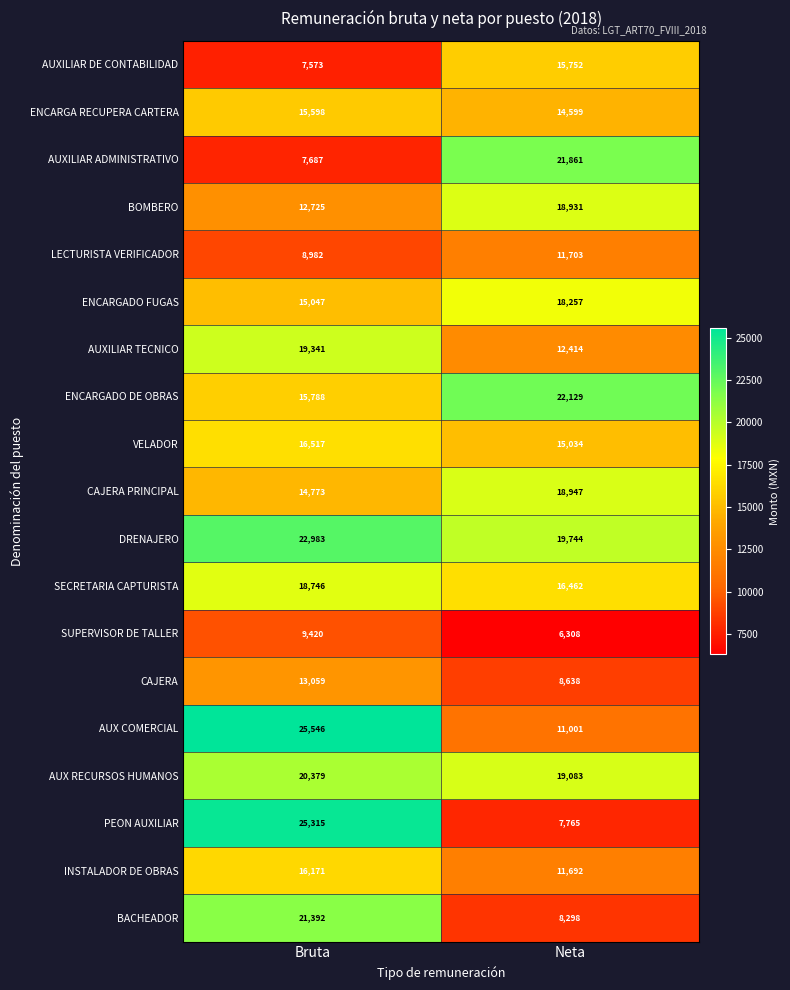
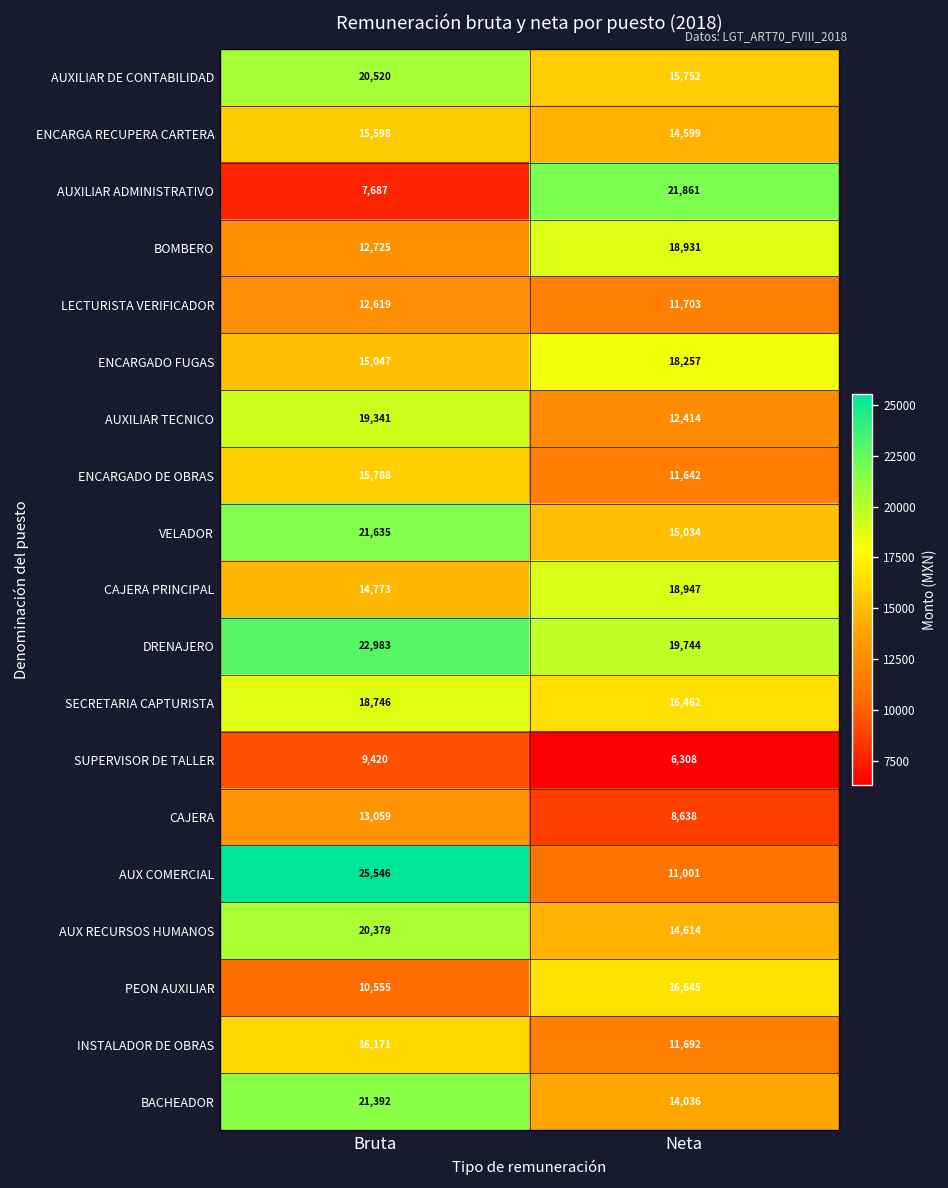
  {
    "AUXILIAR DE CONTABILIDAD": {
-     "Bruta": "7,573",
+     "Bruta": "20,520",
      "Neta": "15,752"
    },
    "ENCARGA RECUPERA CARTERA": {
      "Bruta": "15,598",
      "Neta": "14,599"
    },
    "AUXILIAR ADMINISTRATIVO": {
      "Bruta": "7,687",
      "Neta": "21,861"
    },
    "BOMBERO": {
      "Bruta": "12,725",
      "Neta": "18,931"
    },
    "LECTURISTA VERIFICADOR": {
-     "Bruta": "8,982",
+     "Bruta": "12,619",
      "Neta": "11,703"
    },
    "ENCARGADO FUGAS": {
      "Bruta": "15,047",
      "Neta": "18,257"
    },
    "AUXILIAR TECNICO": {
      "Bruta": "19,341",
      "Neta": "12,414"
    },
    "ENCARGADO DE OBRAS": {
      "Bruta": "15,788",
-     "Neta": "22,129"
+     "Neta": "11,642"
    },
    "VELADOR": {
-     "Bruta": "16,517",
+     "Bruta": "21,635",
      "Neta": "15,034"
    },
    "CAJERA PRINCIPAL": {
      "Bruta": "14,773",
      "Neta": "18,947"
    },
    "DRENAJERO": {
      "Bruta": "22,983",
      "Neta": "19,744"
    },
    "SECRETARIA CAPTURISTA": {
      "Bruta": "18,746",
      "Neta": "16,462"
    },
    "SUPERVISOR DE TALLER": {
      "Bruta": "9,420",
      "Neta": "6,308"
    },
    "CAJERA": {
      "Bruta": "13,059",
      "Neta": "8,638"
    },
    "AUX COMERCIAL": {
      "Bruta": "25,546",
      "Neta": "11,001"
    },
    "AUX RECURSOS HUMANOS": {
      "Bruta": "20,379",
-     "Neta": "19,083"
+     "Neta": "14,614"
    },
    "PEON AUXILIAR": {
-     "Bruta": "25,315",
-     "Neta": "7,765"
+     "Bruta": "10,555",
+     "Neta": "16,645"
    },
    "INSTALADOR DE OBRAS": {
      "Bruta": "16,171",
      "Neta": "11,692"
    },
    "BACHEADOR": {
      "Bruta": "21,392",
-     "Neta": "8,298"
+     "Neta": "14,036"
    }
  }
